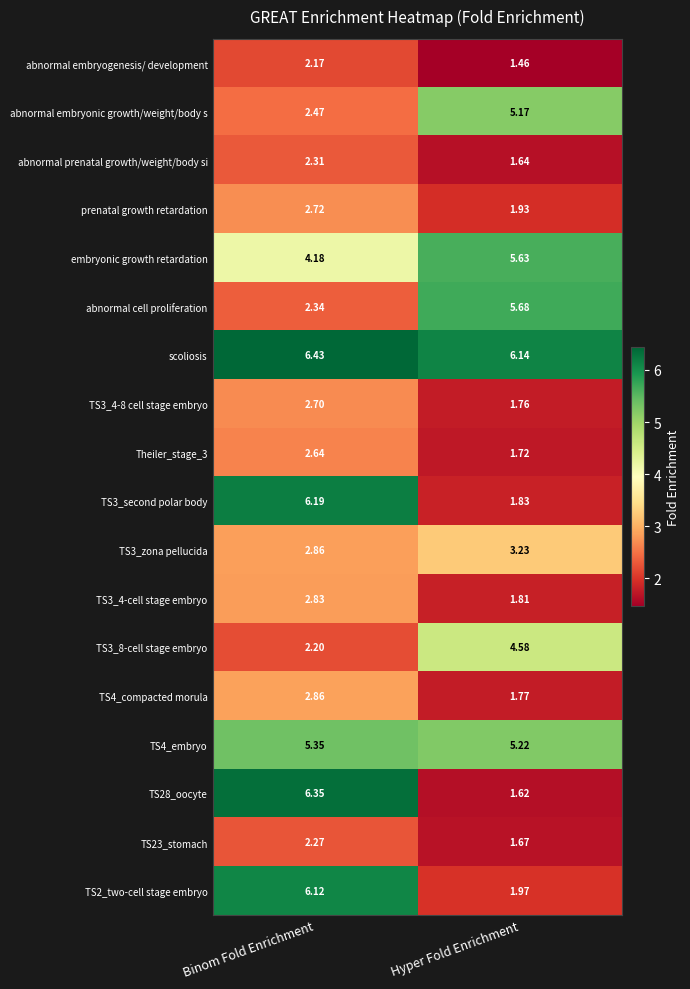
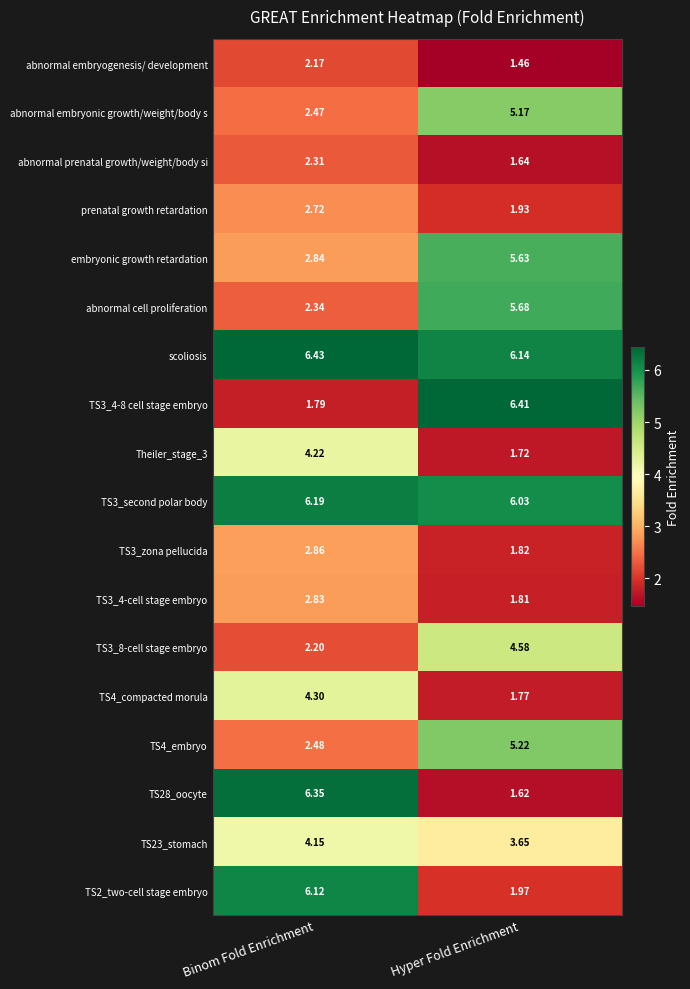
  {
    "abnormal embryogenesis/ development": {
      "Binom Fold Enrichment": 2.17,
      "Hyper Fold Enrichment": 1.46
    },
    "abnormal embryonic growth/weight/body s": {
      "Binom Fold Enrichment": 2.47,
      "Hyper Fold Enrichment": 5.17
    },
    "abnormal prenatal growth/weight/body si": {
      "Binom Fold Enrichment": 2.31,
      "Hyper Fold Enrichment": 1.64
    },
    "prenatal growth retardation": {
      "Binom Fold Enrichment": 2.72,
      "Hyper Fold Enrichment": 1.93
    },
    "embryonic growth retardation": {
-     "Binom Fold Enrichment": 4.18,
+     "Binom Fold Enrichment": 2.84,
      "Hyper Fold Enrichment": 5.63
    },
    "abnormal cell proliferation": {
      "Binom Fold Enrichment": 2.34,
      "Hyper Fold Enrichment": 5.68
    },
    "scoliosis": {
      "Binom Fold Enrichment": 6.43,
      "Hyper Fold Enrichment": 6.14
    },
    "TS3_4-8 cell stage embryo": {
-     "Binom Fold Enrichment": 2.70,
-     "Hyper Fold Enrichment": 1.76
+     "Binom Fold Enrichment": 1.79,
+     "Hyper Fold Enrichment": 6.41
    },
    "Theiler_stage_3": {
-     "Binom Fold Enrichment": 2.64,
+     "Binom Fold Enrichment": 4.22,
      "Hyper Fold Enrichment": 1.72
    },
    "TS3_second polar body": {
      "Binom Fold Enrichment": 6.19,
-     "Hyper Fold Enrichment": 1.83
+     "Hyper Fold Enrichment": 6.03
    },
    "TS3_zona pellucida": {
      "Binom Fold Enrichment": 2.86,
-     "Hyper Fold Enrichment": 3.23
+     "Hyper Fold Enrichment": 1.82
    },
    "TS3_4-cell stage embryo": {
      "Binom Fold Enrichment": 2.83,
      "Hyper Fold Enrichment": 1.81
    },
    "TS3_8-cell stage embryo": {
      "Binom Fold Enrichment": 2.20,
      "Hyper Fold Enrichment": 4.58
    },
    "TS4_compacted morula": {
-     "Binom Fold Enrichment": 2.86,
+     "Binom Fold Enrichment": 4.30,
      "Hyper Fold Enrichment": 1.77
    },
    "TS4_embryo": {
-     "Binom Fold Enrichment": 5.35,
+     "Binom Fold Enrichment": 2.48,
      "Hyper Fold Enrichment": 5.22
    },
    "TS28_oocyte": {
      "Binom Fold Enrichment": 6.35,
      "Hyper Fold Enrichment": 1.62
    },
    "TS23_stomach": {
-     "Binom Fold Enrichment": 2.27,
-     "Hyper Fold Enrichment": 1.67
+     "Binom Fold Enrichment": 4.15,
+     "Hyper Fold Enrichment": 3.65
    },
    "TS2_two-cell stage embryo": {
      "Binom Fold Enrichment": 6.12,
      "Hyper Fold Enrichment": 1.97
    }
  }
